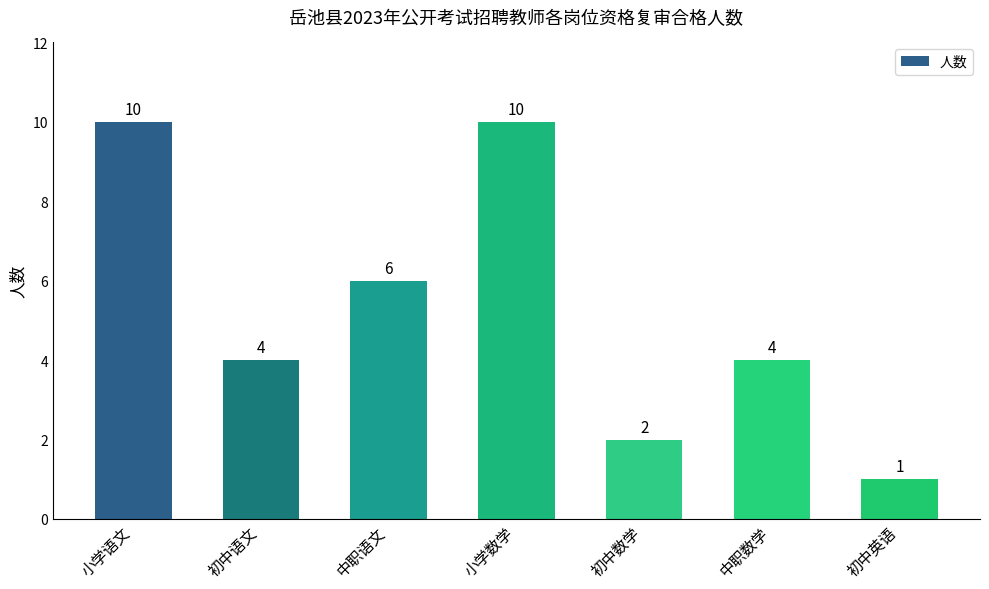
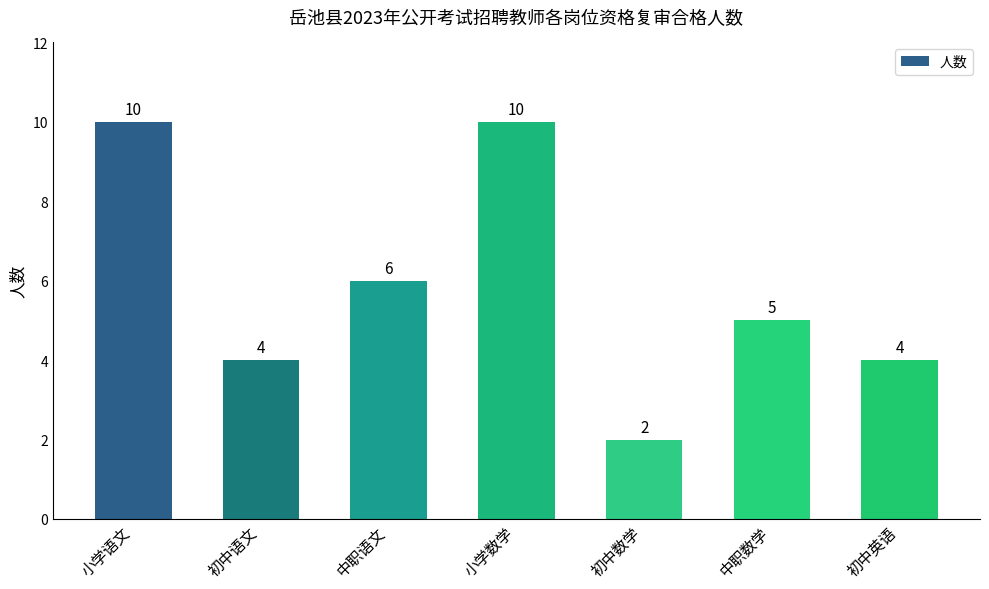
  {
    "小学语文": 10,
    "初中语文": 4,
    "中职语文": 6,
    "小学数学": 10,
    "初中数学": 2,
-   "中职数学": 4,
-   "初中英语": 1
+   "中职数学": 5,
+   "初中英语": 4
  }
